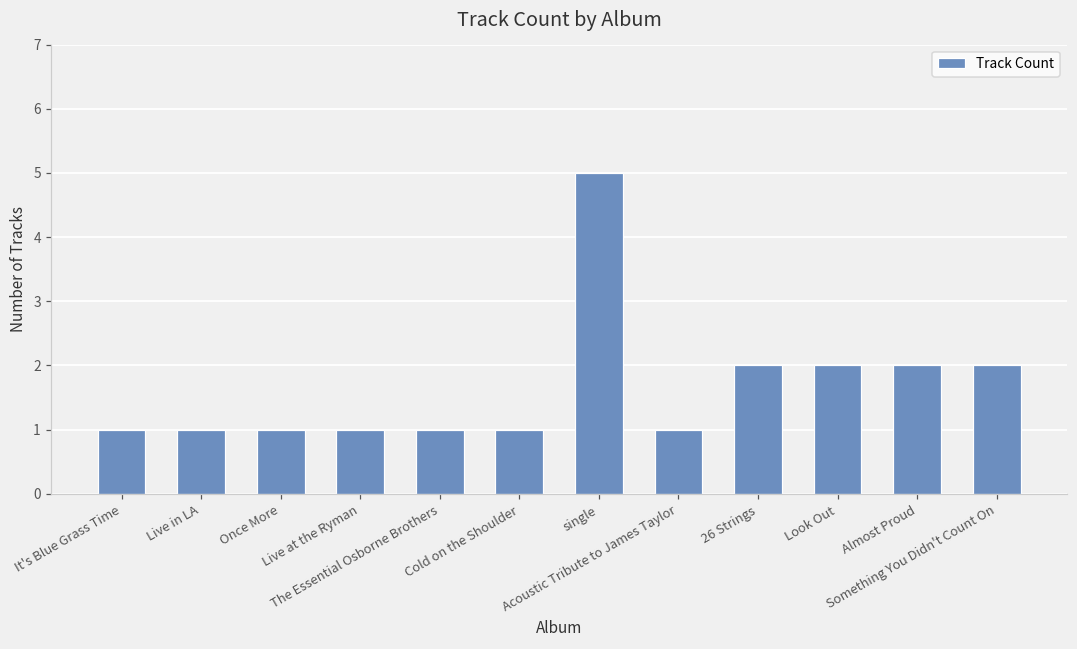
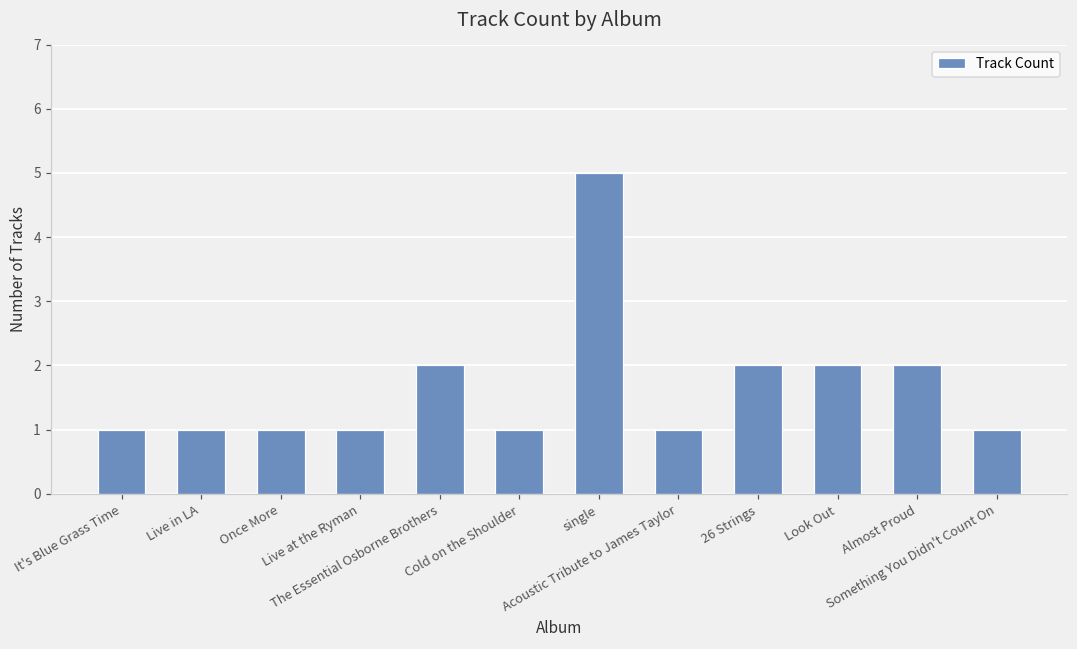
  {
    "It's Blue Grass Time": 1,
    "Live in LA": 1,
    "Once More": 1,
    "Live at the Ryman": 1,
-   "The Essential Osborne Brothers": 1,
+   "The Essential Osborne Brothers": 2,
    "Cold on the Shoulder": 1,
    "single": 5,
    "Acoustic Tribute to James Taylor": 1,
    "26 Strings": 2,
    "Look Out": 2,
    "Almost Proud": 2,
-   "Something You Didn't Count On": 2
+   "Something You Didn't Count On": 1
  }
